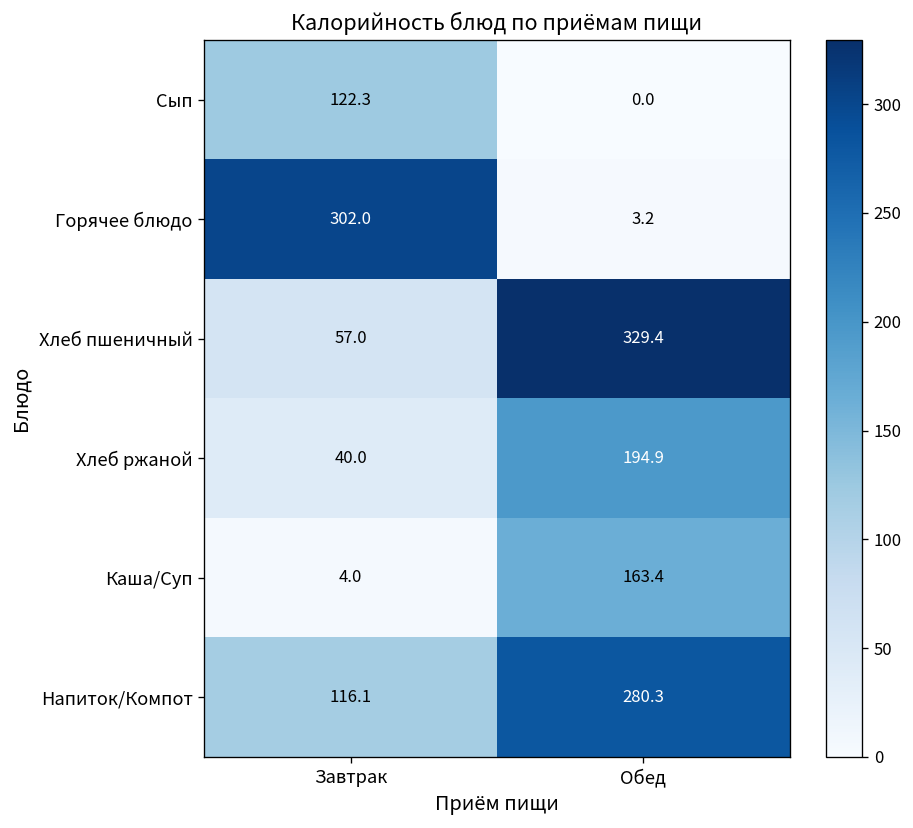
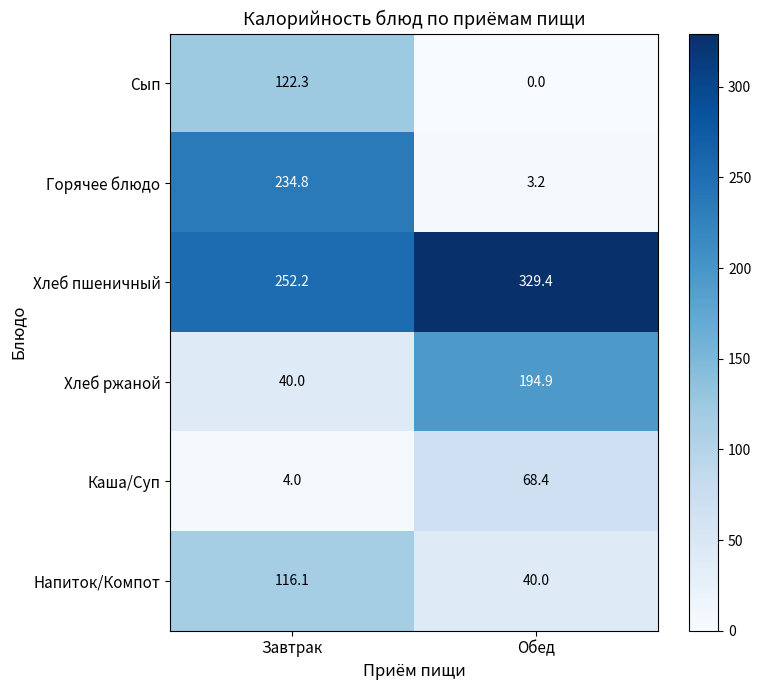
  {
    "Сып": {
      "Завтрак": 122.3,
      "Обед": 0.0
    },
    "Горячее блюдо": {
-     "Завтрак": 302.0,
+     "Завтрак": 234.8,
      "Обед": 3.2
    },
    "Хлеб пшеничный": {
-     "Завтрак": 57.0,
+     "Завтрак": 252.2,
      "Обед": 329.4
    },
    "Хлеб ржаной": {
      "Завтрак": 40.0,
      "Обед": 194.9
    },
    "Каша/Суп": {
      "Завтрак": 4.0,
-     "Обед": 163.4
+     "Обед": 68.4
    },
    "Напиток/Компот": {
      "Завтрак": 116.1,
-     "Обед": 280.3
+     "Обед": 40.0
    }
  }
